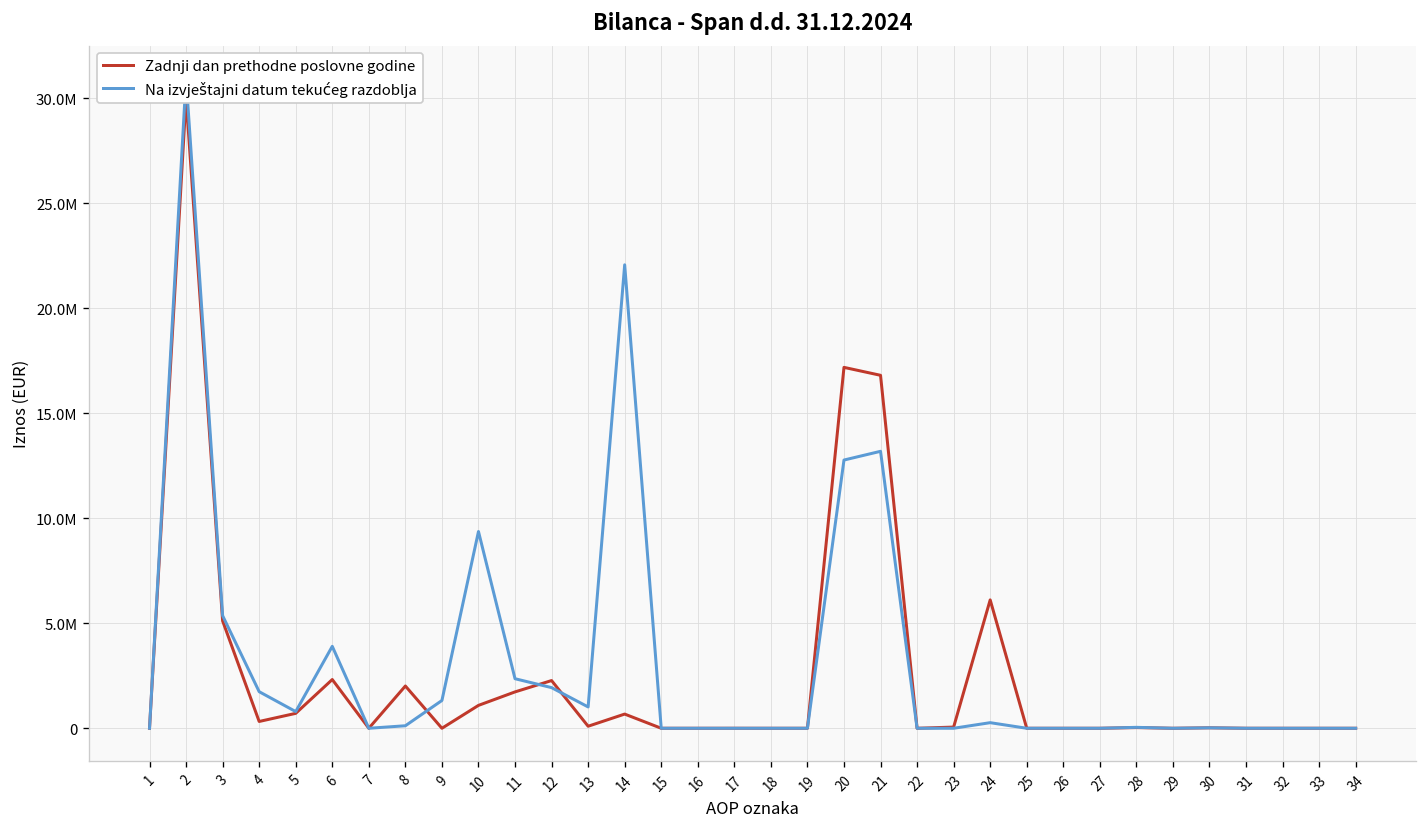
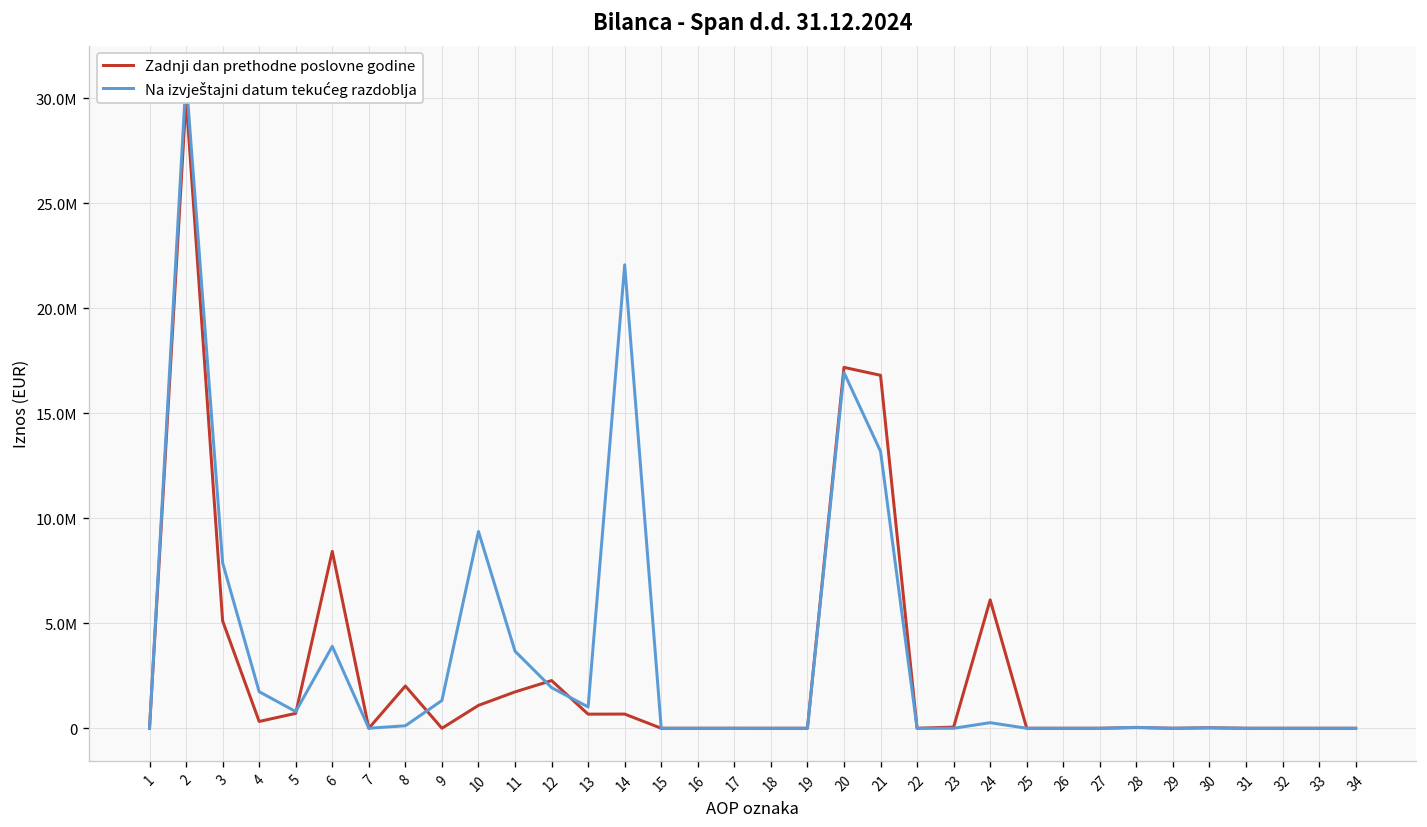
  {
    "Zadnji dan prethodne poslovne godine": {
      "3": 5100000,
      "4": 300000,
-     "6": 2300000,
+     "6": 8400000,
      "8": 2000000,
      "9": 0,
      "10": 1100000,
      "11": 1700000,
      "12": 2300000,
-     "13": 100000,
+     "13": 700000,
      "14": 700000,
      "20": 17200000,
      "21": 16800000,
      "24": 6100000
    },
    "Na izvještajni datum tekućeg razdoblja": {
-     "3": 5400000,
+     "3": 7900000,
      "4": 1700000,
      "6": 3900000,
      "8": 100000,
      "9": 1300000,
      "10": 9400000,
-     "11": 2400000,
+     "11": 3700000,
      "12": 1900000,
      "13": 1000000,
      "14": 22100000,
-     "20": 12800000,
+     "20": 16900000,
      "21": 13200000,
      "24": 300000
    }
  }
